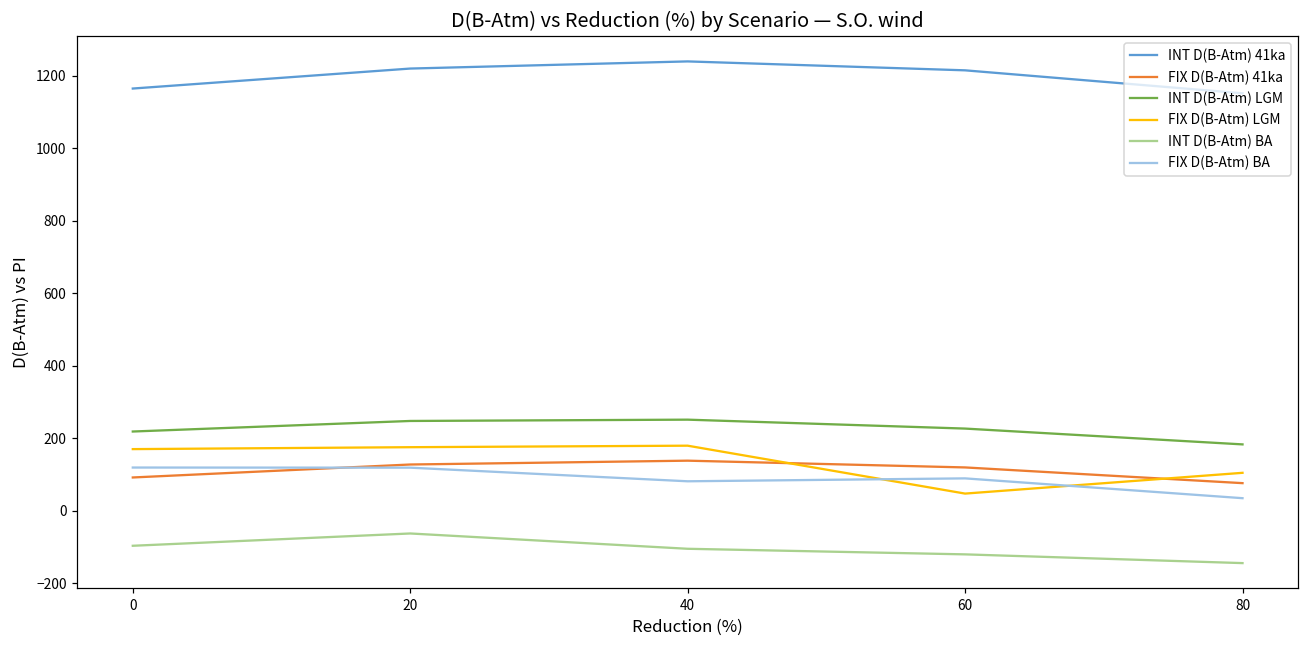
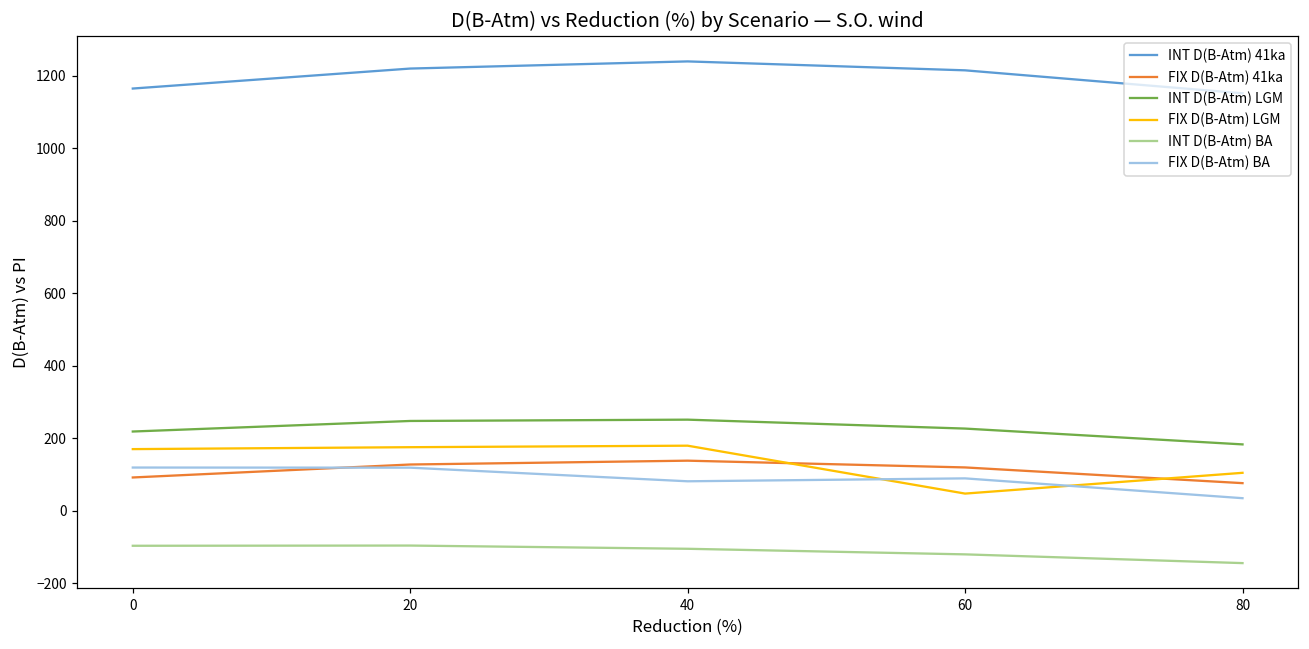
  {
    "INT D(B-Atm) 41ka": {
      "0": 1160,
      "20": 1220,
      "40": 1240,
      "60": 1210
    },
    "FIX D(B-Atm) 41ka": {
      "0": 90,
      "20": 130,
      "40": 140,
      "60": 120,
      "80": 80
    },
    "INT D(B-Atm) LGM": {
      "0": 220,
      "20": 250,
      "40": 250,
      "60": 230,
      "80": 180
    },
    "FIX D(B-Atm) LGM": {
      "0": 170,
      "20": 180,
      "40": 180,
      "60": 50,
      "80": 110
    },
    "INT D(B-Atm) BA": {
      "0": -100,
-     "20": -60,
+     "20": -100,
      "40": -100,
      "60": -120,
      "80": -140
    },
    "FIX D(B-Atm) BA": {
      "0": 120,
      "20": 120,
      "40": 80,
      "60": 90,
      "80": 40
    }
  }
